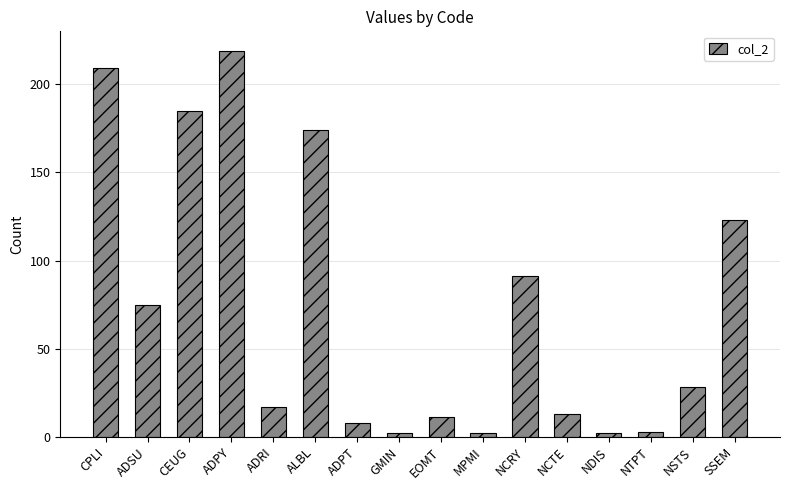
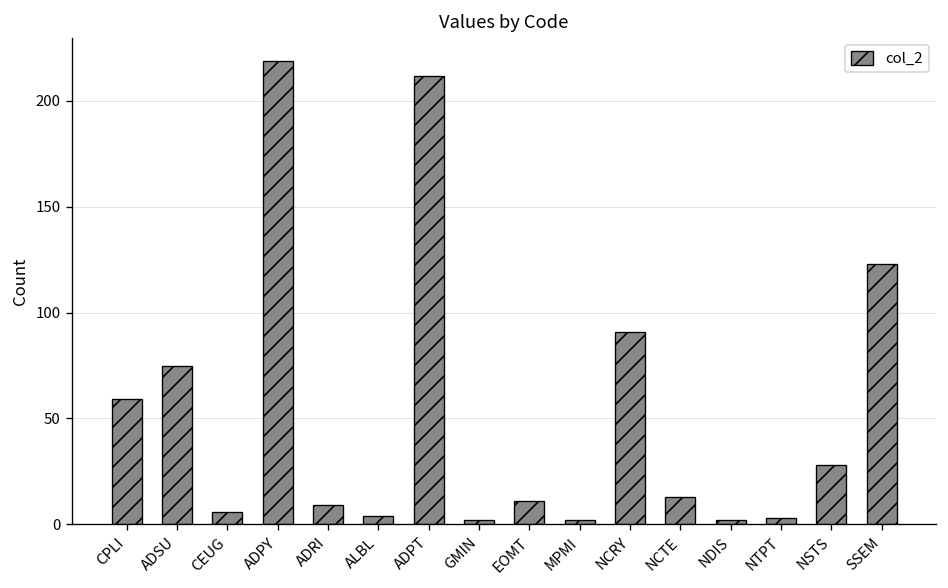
  {
-   "CPLI": 209,
+   "CPLI": 59,
    "ADSU": 75,
-   "CEUG": 185,
+   "CEUG": 6,
    "ADPY": 219,
-   "ADRI": 17,
-   "ALBL": 174,
-   "ADPT": 8,
+   "ADRI": 9,
+   "ALBL": 4,
+   "ADPT": 212,
    "GMIN": 2,
    "EOMT": 11,
    "MPMI": 2,
    "NCRY": 91,
    "NCTE": 13,
    "NDIS": 2,
    "NTPT": 3,
    "NSTS": 28,
    "SSEM": 123
  }
